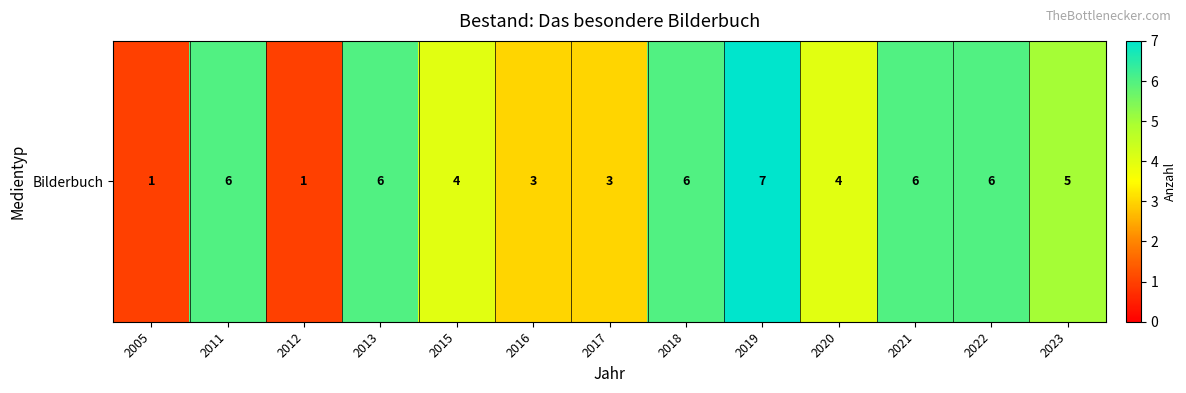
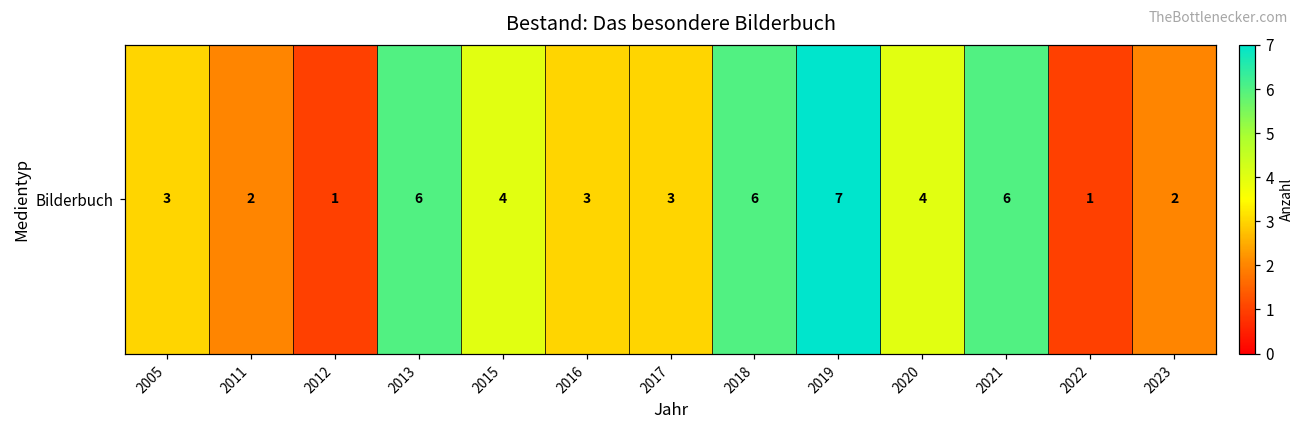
  {
    "Bilderbuch": {
-     "2005": 1,
-     "2011": 6,
+     "2005": 3,
+     "2011": 2,
      "2012": 1,
      "2013": 6,
      "2015": 4,
      "2016": 3,
      "2017": 3,
      "2018": 6,
      "2019": 7,
      "2020": 4,
      "2021": 6,
-     "2022": 6,
-     "2023": 5
+     "2022": 1,
+     "2023": 2
    }
  }
